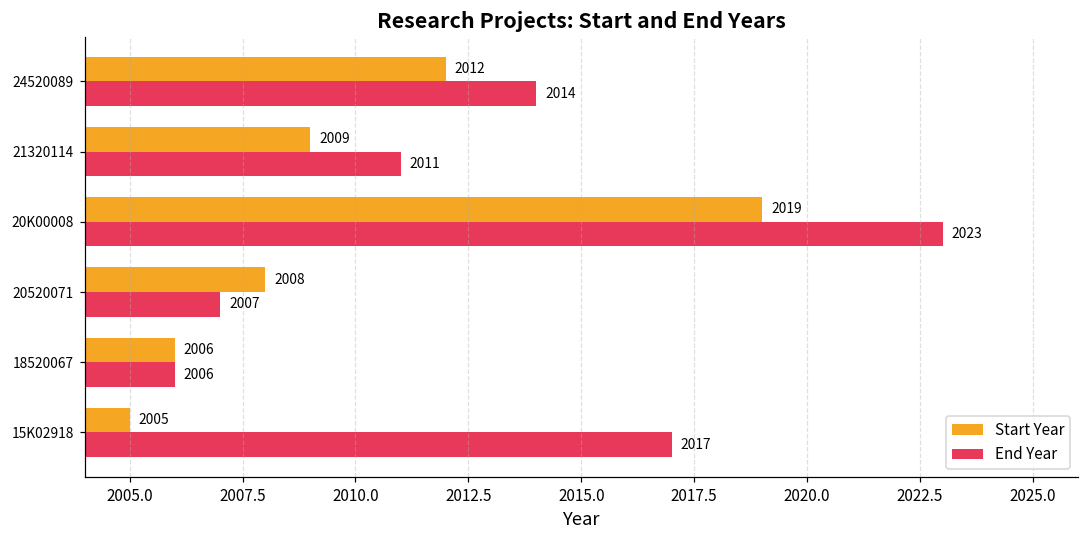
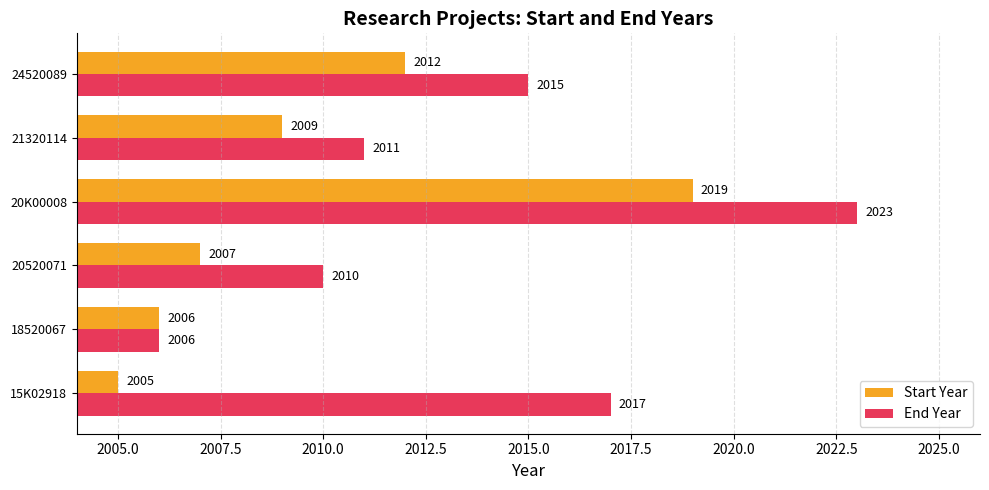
  {
    "Start Year": {
      "24520089": 2012,
      "21320114": 2009,
      "20K00008": 2019,
-     "20520071": 2008,
+     "20520071": 2007,
      "18520067": 2006,
      "15K02918": 2005
    },
    "End Year": {
-     "24520089": 2014,
+     "24520089": 2015,
      "21320114": 2011,
      "20K00008": 2023,
-     "20520071": 2007,
+     "20520071": 2010,
      "18520067": 2006,
      "15K02918": 2017
    }
  }
